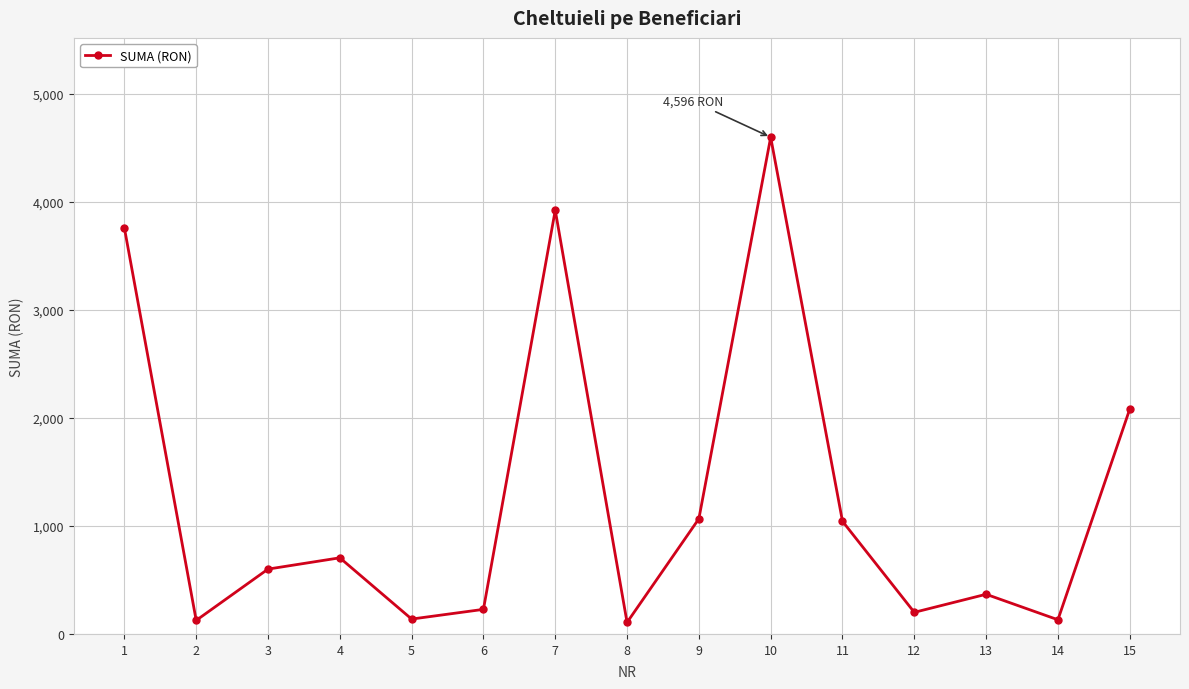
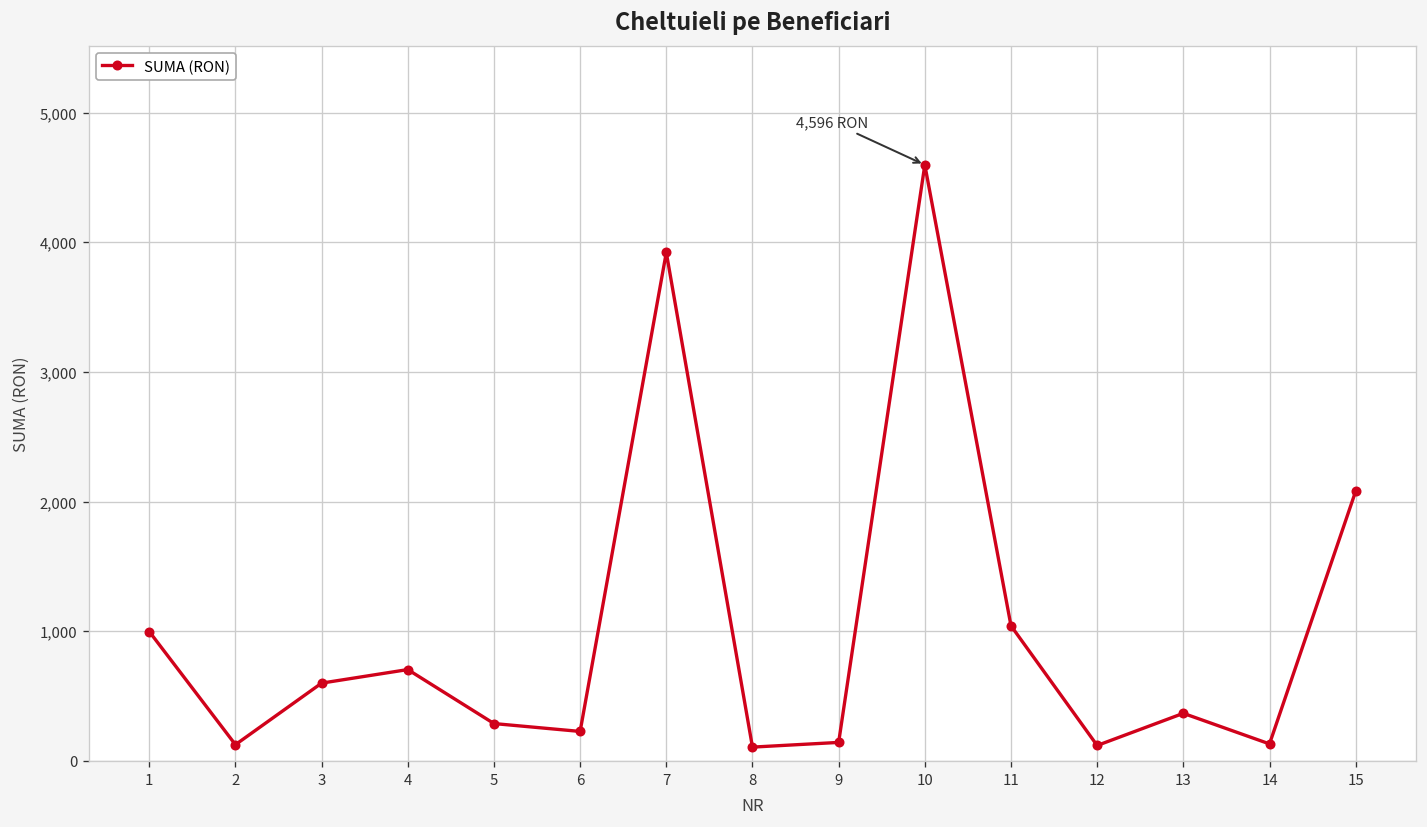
  {
-   "1": "3,760",
+   "1": "1,000",
    "2": "130",
    "3": "600",
    "4": "700",
-   "5": "140",
+   "5": "290",
    "6": "230",
    "7": "3,920",
    "8": "110",
-   "9": "1,070",
+   "9": "140",
    "11": "1,040",
-   "12": "200",
+   "12": "120",
    "13": "370",
    "14": "130",
    "15": "2,080"
  }
